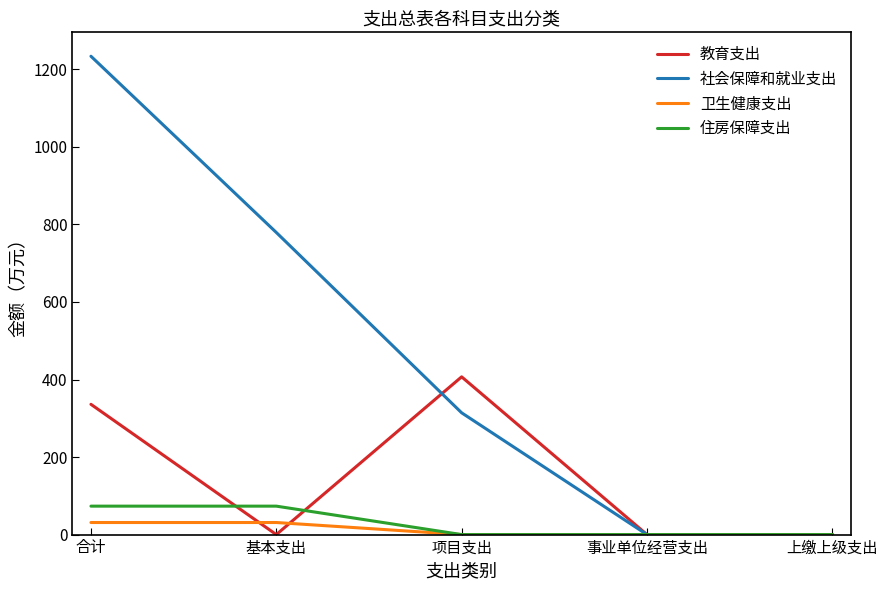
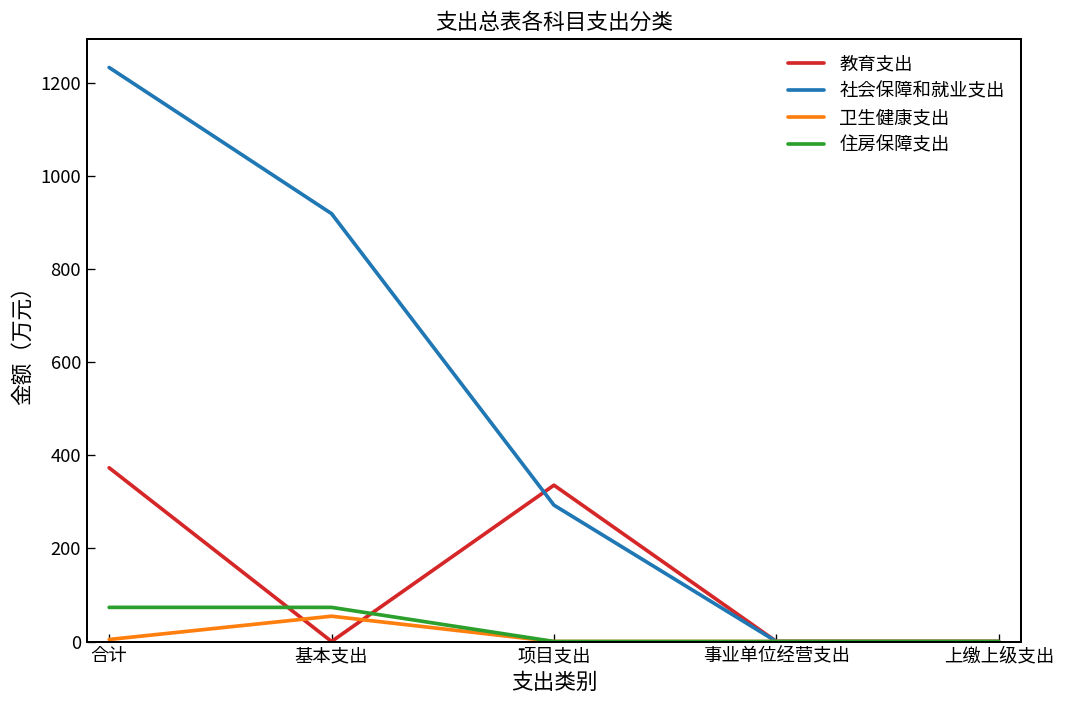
  {
    "教育支出": {
-     "合计": 340,
+     "合计": 370,
      "基本支出": 0,
-     "项目支出": 410
+     "项目支出": 340
    },
    "社会保障和就业支出": {
      "合计": 1230,
-     "基本支出": 780,
-     "项目支出": 310
+     "基本支出": 920,
+     "项目支出": 290
    },
    "卫生健康支出": {
-     "合计": 30,
-     "基本支出": 30
+     "合计": 0,
+     "基本支出": 50
    },
    "住房保障支出": {
      "合计": 70,
      "基本支出": 70
    }
  }
